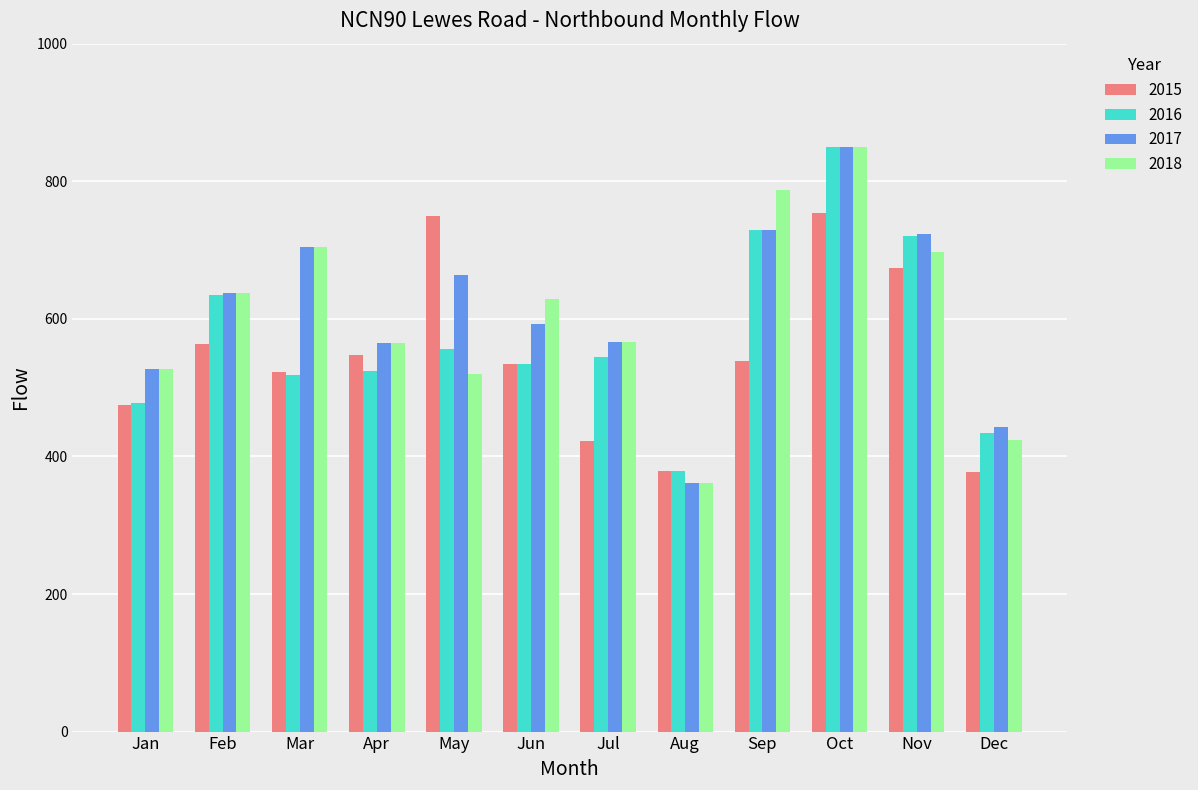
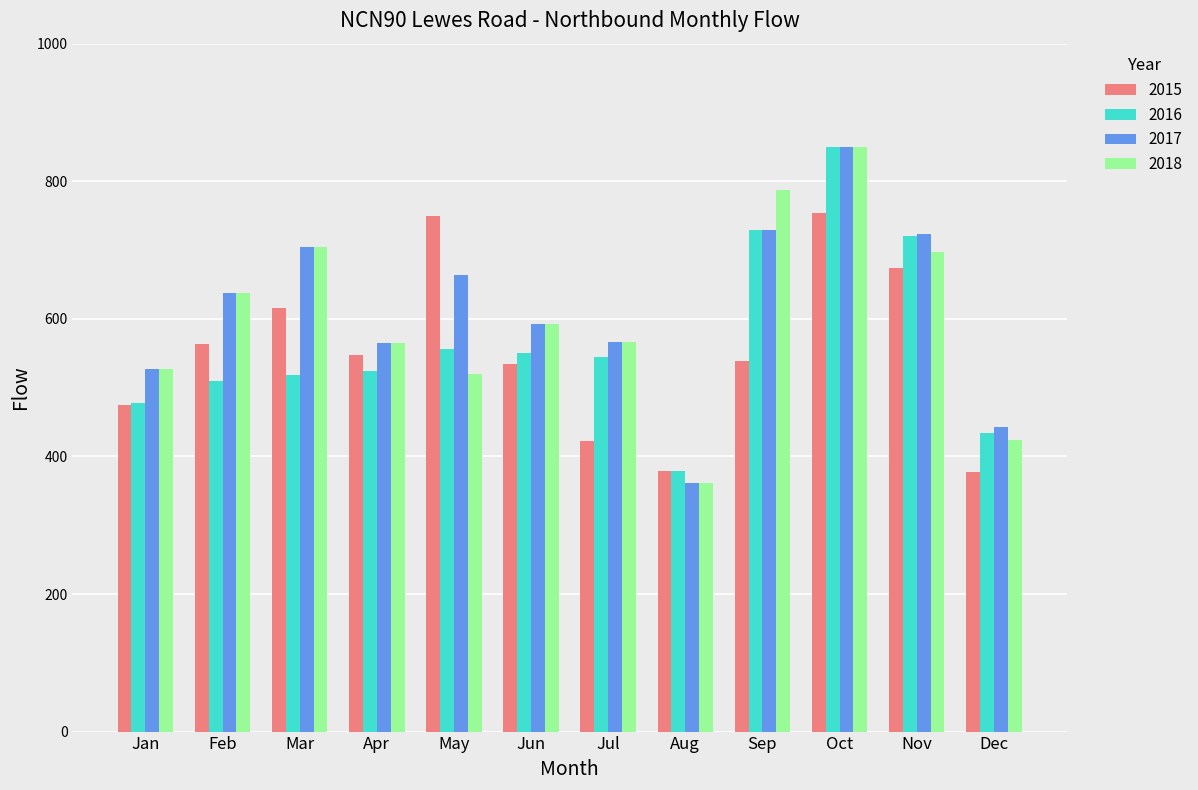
  {
    "2015": {
      "Jan": 480,
      "Feb": 560,
-     "Mar": 520,
+     "Mar": 620,
      "Apr": 550,
      "May": 750,
      "Jun": 530,
      "Jul": 420,
      "Aug": 380,
      "Sep": 540,
      "Oct": 750,
      "Nov": 670,
      "Dec": 380
    },
    "2016": {
      "Jan": 480,
-     "Feb": 630,
+     "Feb": 510,
      "Mar": 520,
      "Apr": 520,
      "May": 560,
-     "Jun": 530,
+     "Jun": 550,
      "Jul": 540,
      "Aug": 380,
      "Sep": 730,
      "Oct": 850,
      "Nov": 720,
      "Dec": 430
    },
    "2017": {
      "Jan": 530,
      "Feb": 640,
      "Mar": 700,
      "Apr": 570,
      "May": 660,
      "Jun": 590,
      "Jul": 570,
      "Aug": 360,
      "Sep": 730,
      "Oct": 850,
      "Nov": 720,
      "Dec": 440
    },
    "2018": {
      "Jan": 530,
      "Feb": 640,
      "Mar": 700,
      "Apr": 570,
      "May": 520,
-     "Jun": 630,
+     "Jun": 590,
      "Jul": 570,
      "Aug": 360,
      "Sep": 790,
      "Oct": 850,
      "Nov": 700,
      "Dec": 420
    }
  }
